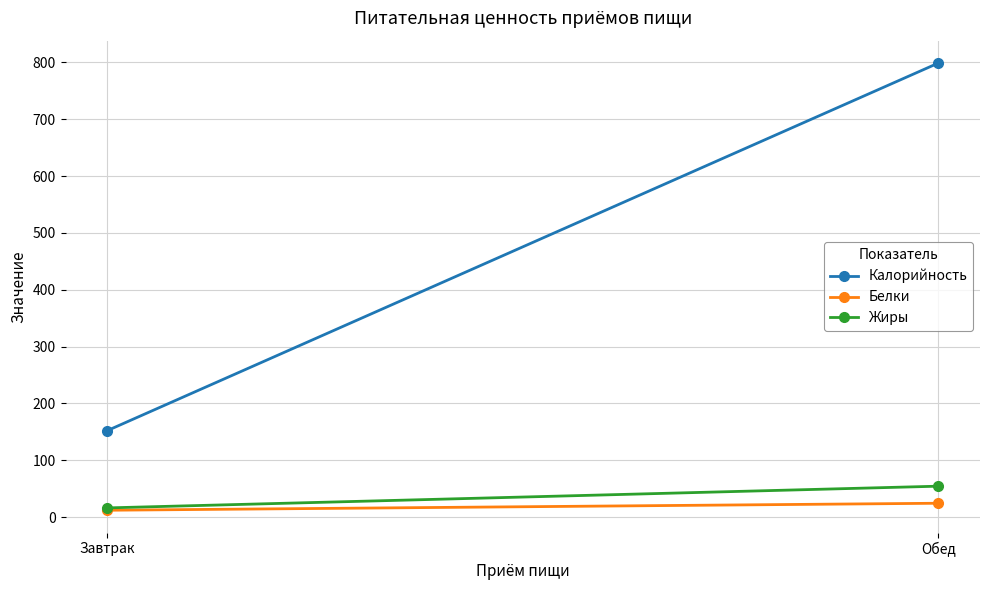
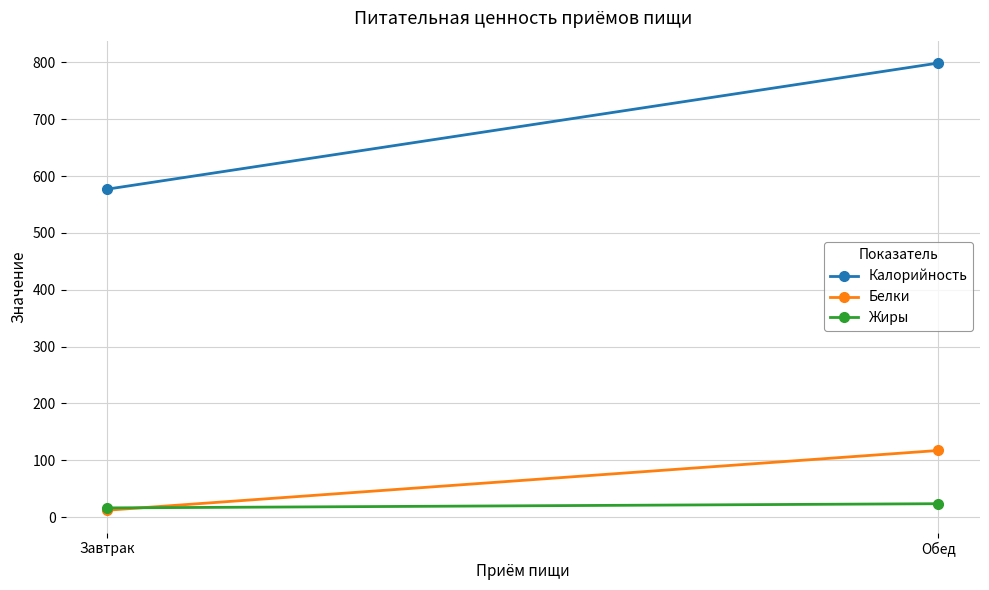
  {
    "Калорийность": {
-     "Завтрак": 150,
+     "Завтрак": 580,
      "Обед": 800
    },
    "Белки": {
-     "Обед": 20
+     "Обед": 120
    },
    "Жиры": {
-     "Обед": 50
+     "Обед": 20
    }
  }
